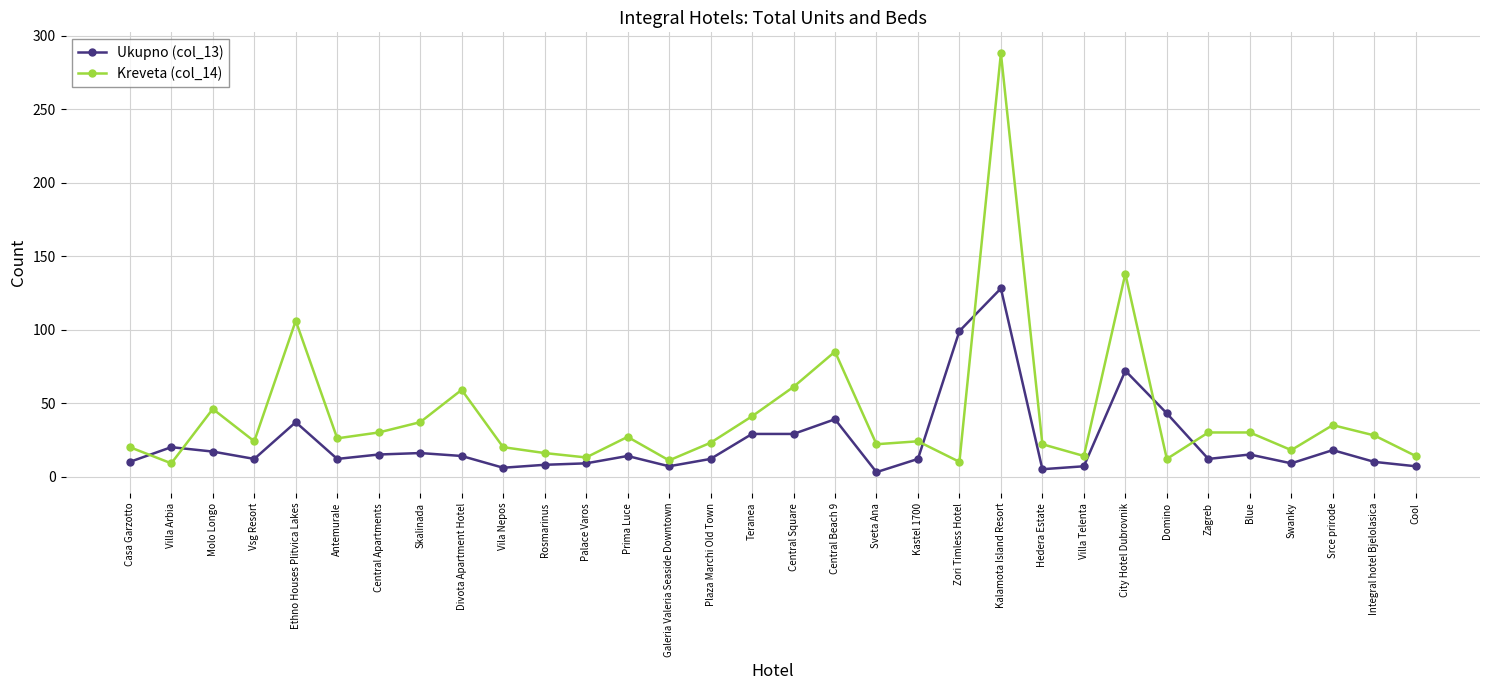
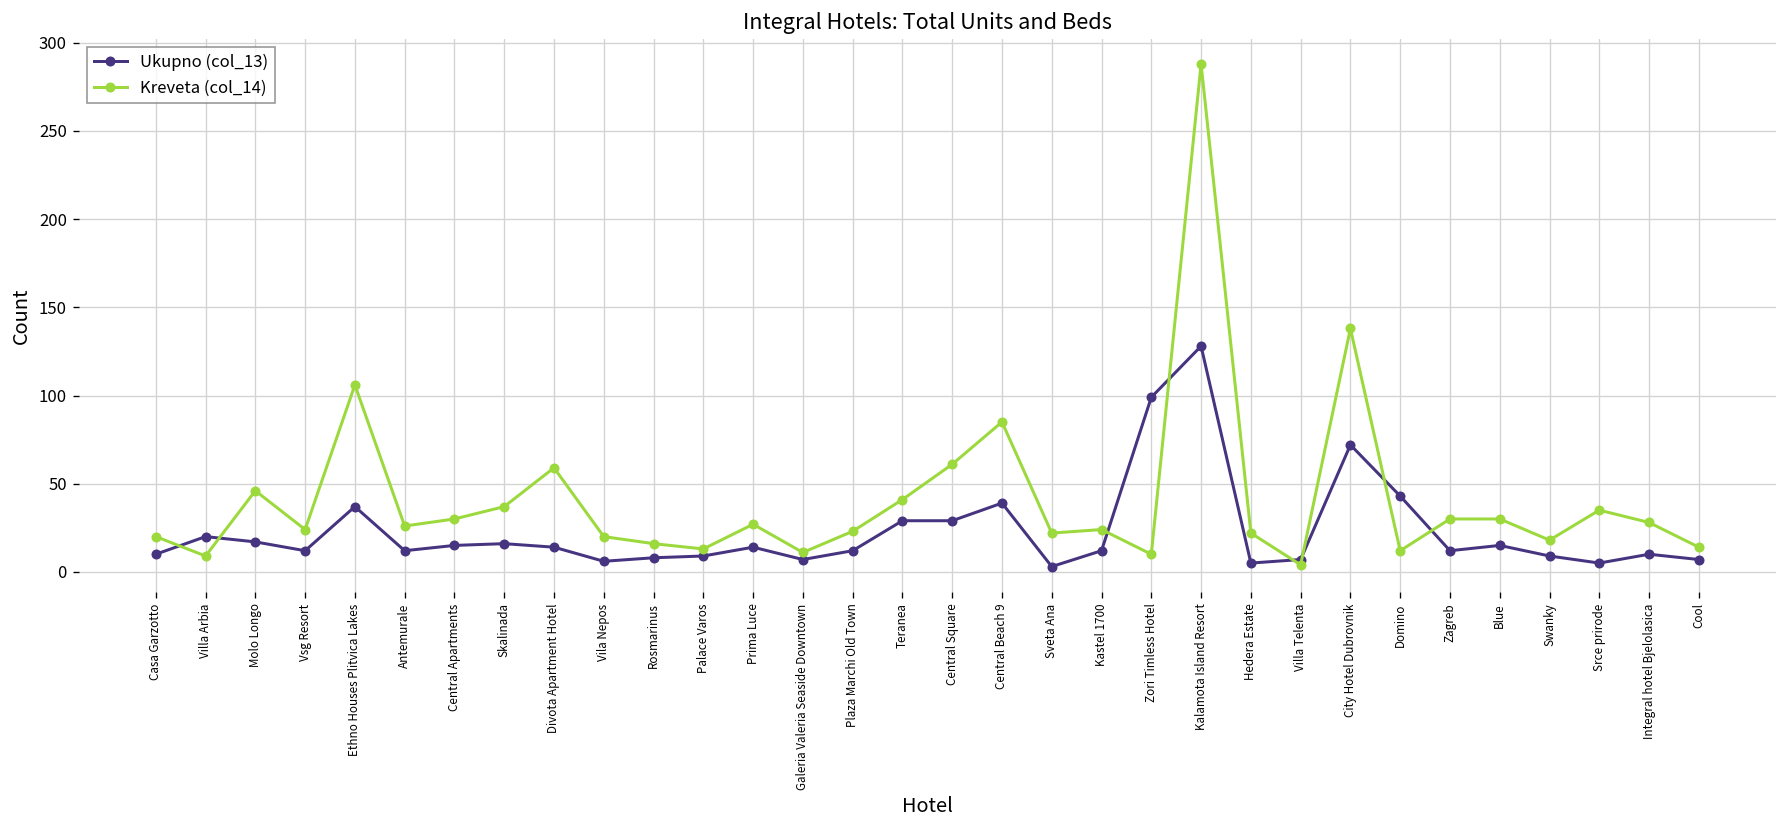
  {
    "Ukupno (col_13)": {
      "Casa Garzotto": 10,
      "Villa Arbia": 20,
      "Molo Longo": 17,
      "Vsg Resort": 12,
      "Ethno Houses Plitvica Lakes": 37,
      "Antemurale": 12,
      "Central Apartments": 15,
      "Skalinada": 16,
      "Divota Apartment Hotel": 14,
      "Vila Nepos": 6,
      "Rosmarinus": 8,
      "Palace Varos": 9,
      "Prima Luce": 14,
      "Galeria Valeria Seaside Downtown": 7,
      "Plaza Marchi Old Town": 12,
      "Teranea": 29,
      "Central Square": 29,
      "Central Beach 9": 39,
      "Sveta Ana": 3,
      "Kastel 1700": 12,
      "Zori Timless Hotel": 99,
      "Kalamota Island Resort": 128,
      "Hedera Estate": 5,
      "Villa Telenta": 7,
      "City Hotel Dubrovnik": 72,
      "Domino": 43,
      "Zagreb": 12,
      "Blue": 15,
      "Swanky": 9,
-     "Srce prirode": 18,
+     "Srce prirode": 5,
      "Integral hotel Bjelolasica": 10,
      "Cool": 7
    },
    "Kreveta (col_14)": {
      "Casa Garzotto": 20,
      "Villa Arbia": 9,
      "Molo Longo": 46,
      "Vsg Resort": 24,
      "Ethno Houses Plitvica Lakes": 106,
      "Antemurale": 26,
      "Central Apartments": 30,
      "Skalinada": 37,
      "Divota Apartment Hotel": 59,
      "Vila Nepos": 20,
      "Rosmarinus": 16,
      "Palace Varos": 13,
      "Prima Luce": 27,
      "Galeria Valeria Seaside Downtown": 11,
      "Plaza Marchi Old Town": 23,
      "Teranea": 41,
      "Central Square": 61,
      "Central Beach 9": 85,
      "Sveta Ana": 22,
      "Kastel 1700": 24,
      "Zori Timless Hotel": 10,
      "Kalamota Island Resort": 288,
      "Hedera Estate": 22,
-     "Villa Telenta": 14,
+     "Villa Telenta": 4,
      "City Hotel Dubrovnik": 138,
      "Domino": 12,
      "Zagreb": 30,
      "Blue": 30,
      "Swanky": 18,
      "Srce prirode": 35,
      "Integral hotel Bjelolasica": 28,
      "Cool": 14
    }
  }
